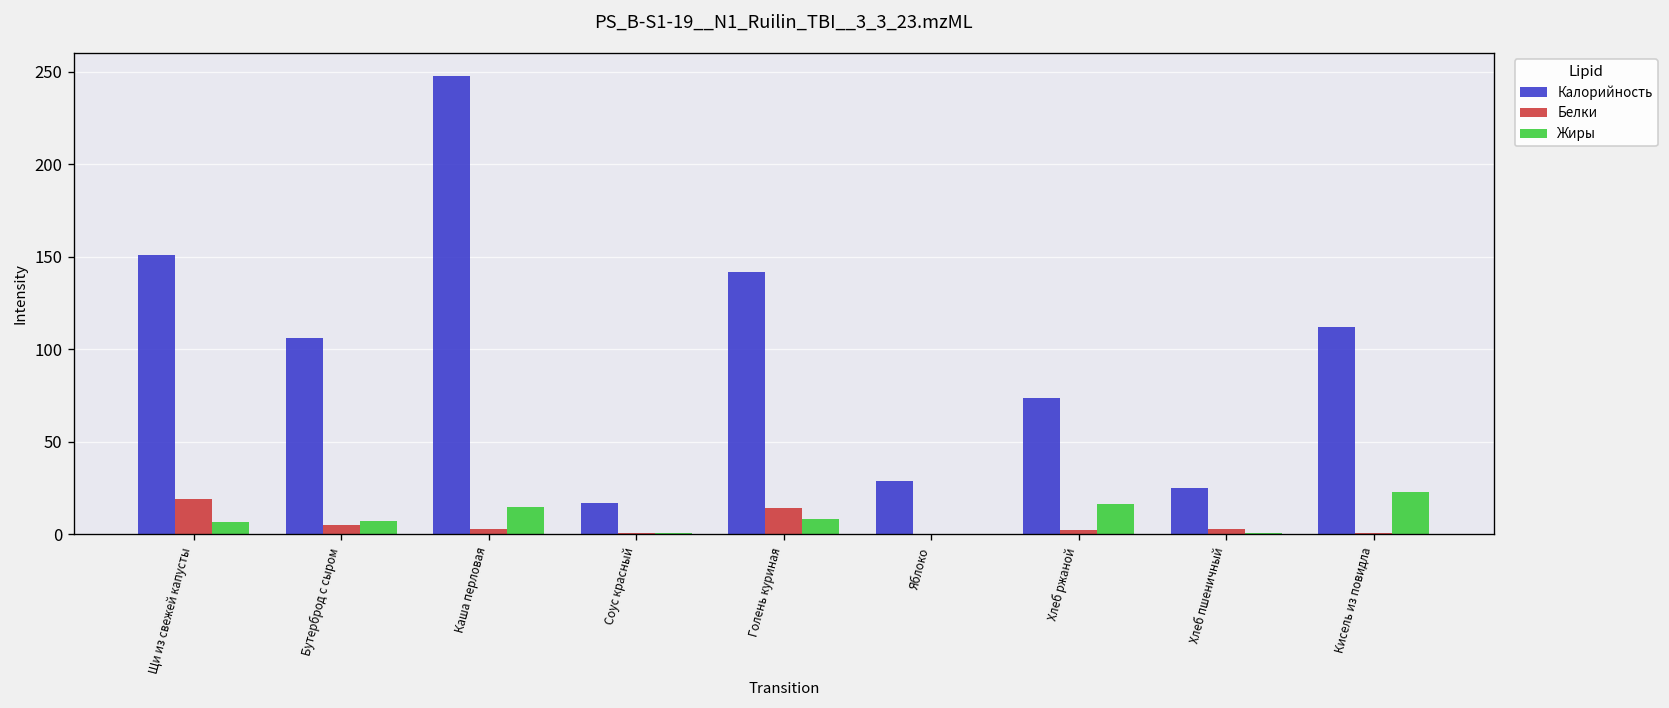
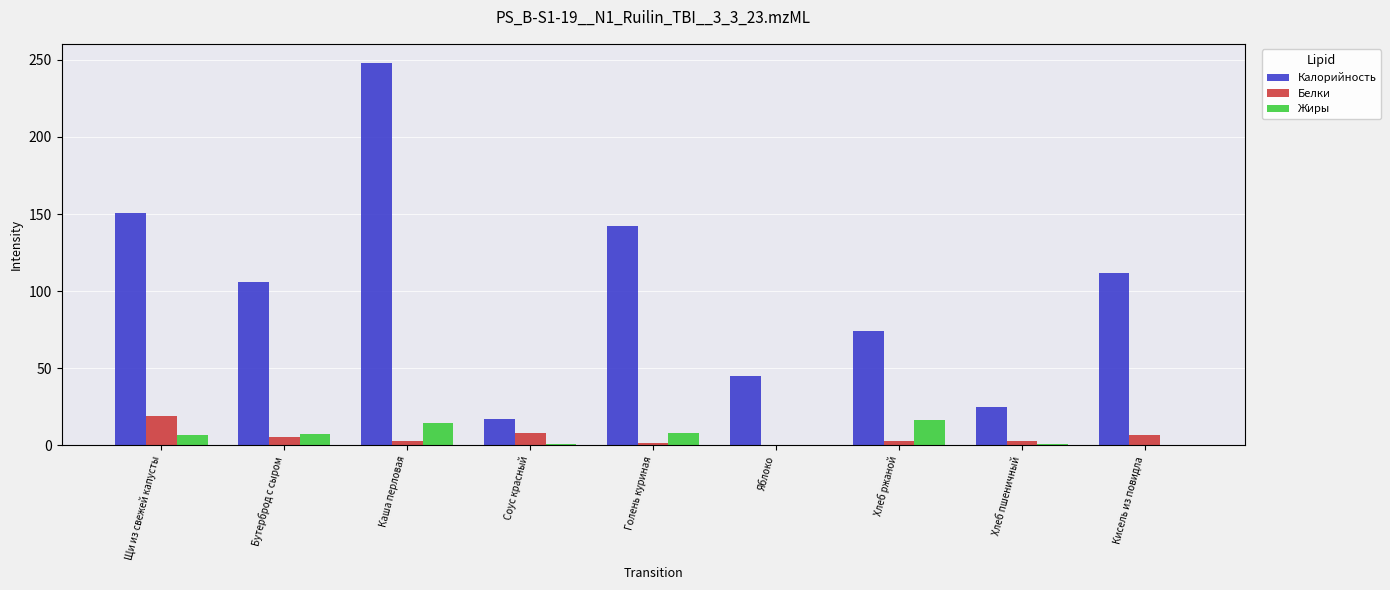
  {
    "Калорийность": {
      "Щи из свежей капусты": 151,
      "Бутерброд с сыром": 106,
      "Каша перловая": 248,
      "Соус красный": 17,
      "Голень куриная": 142,
-     "Яблоко": 29,
+     "Яблоко": 45,
      "Хлеб ржаной": 74,
      "Хлеб пшеничный": 25,
      "Кисель из повидла": 112
    },
    "Белки": {
      "Щи из свежей капусты": 19,
      "Бутерброд с сыром": 5,
      "Каша перловая": 3,
-     "Соус красный": 1,
-     "Голень куриная": 14,
+     "Соус красный": 8,
+     "Голень куриная": 1,
      "Хлеб ржаной": 3,
      "Хлеб пшеничный": 3,
-     "Кисель из повидла": 1
+     "Кисель из повидла": 7
    },
    "Жиры": {
      "Щи из свежей капусты": 7,
      "Бутерброд с сыром": 7,
      "Каша перловая": 15,
      "Голень куриная": 8,
      "Хлеб ржаной": 17,
-     "Кисель из повидла": 23
+     "Кисель из повидла": 0
    }
  }
